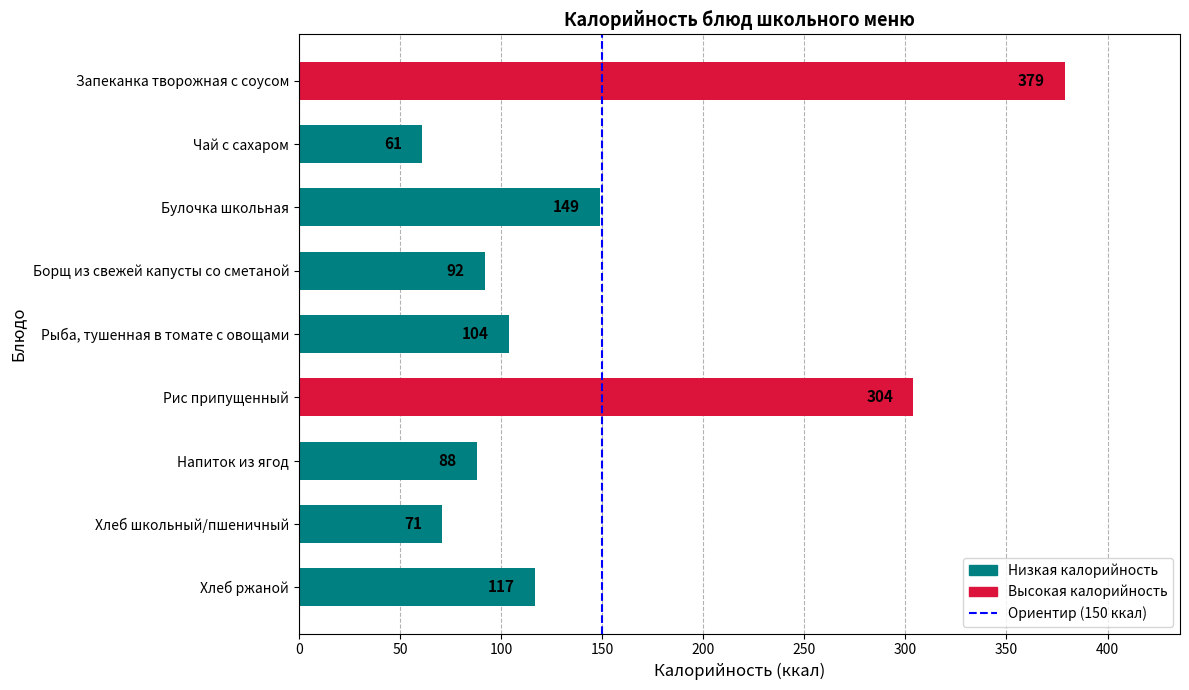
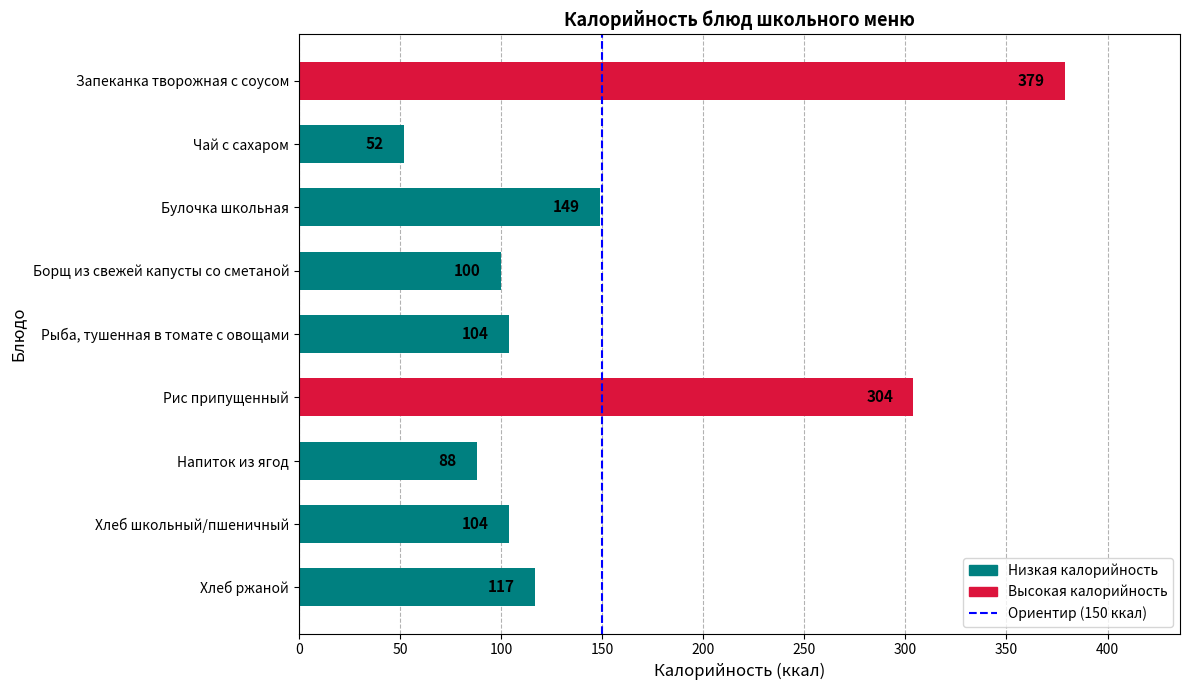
  {
    "Запеканка творожная с соусом": 379,
-   "Чай с сахаром": 61,
+   "Чай с сахаром": 52,
    "Булочка школьная": 149,
-   "Борщ из свежей капусты со сметаной": 92,
+   "Борщ из свежей капусты со сметаной": 100,
    "Рыба, тушенная в томате с овощами": 104,
    "Рис припущенный": 304,
    "Напиток из ягод": 88,
-   "Хлеб школьный/пшеничный": 71,
+   "Хлеб школьный/пшеничный": 104,
    "Хлеб ржаной": 117
  }
